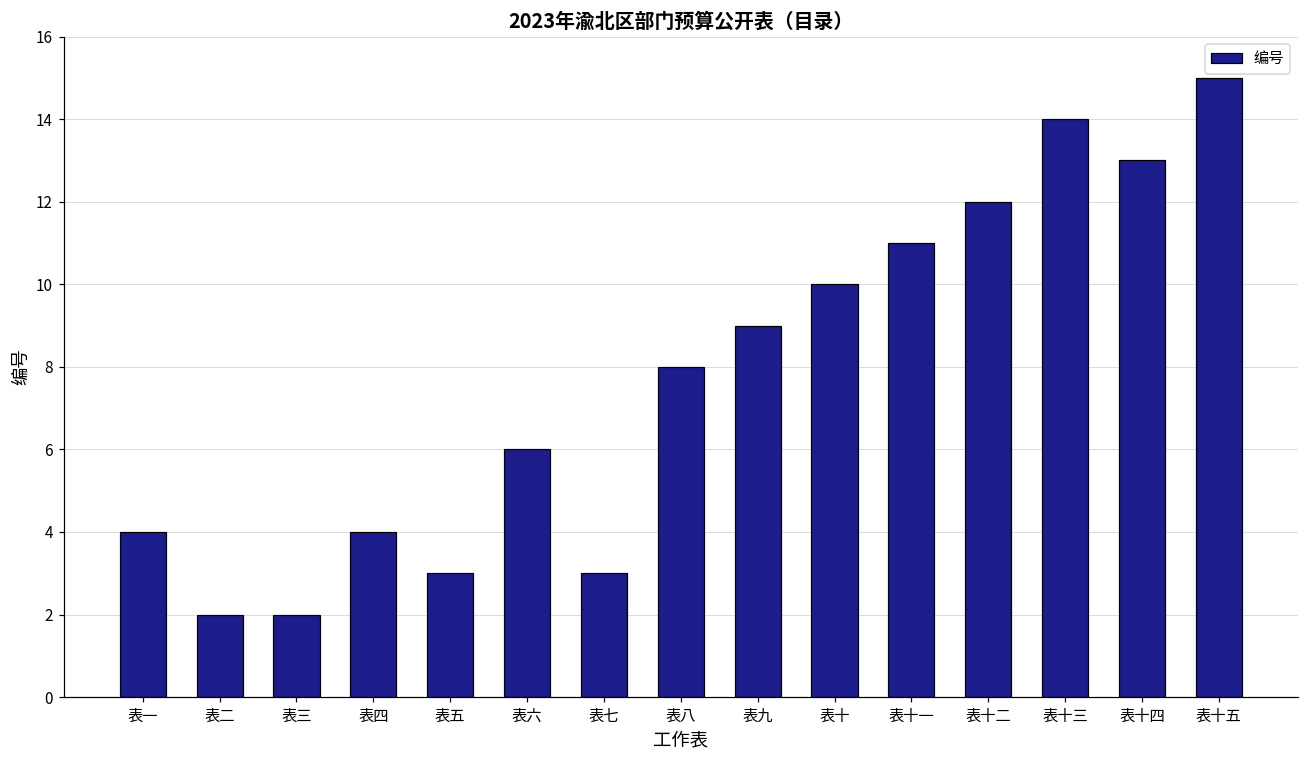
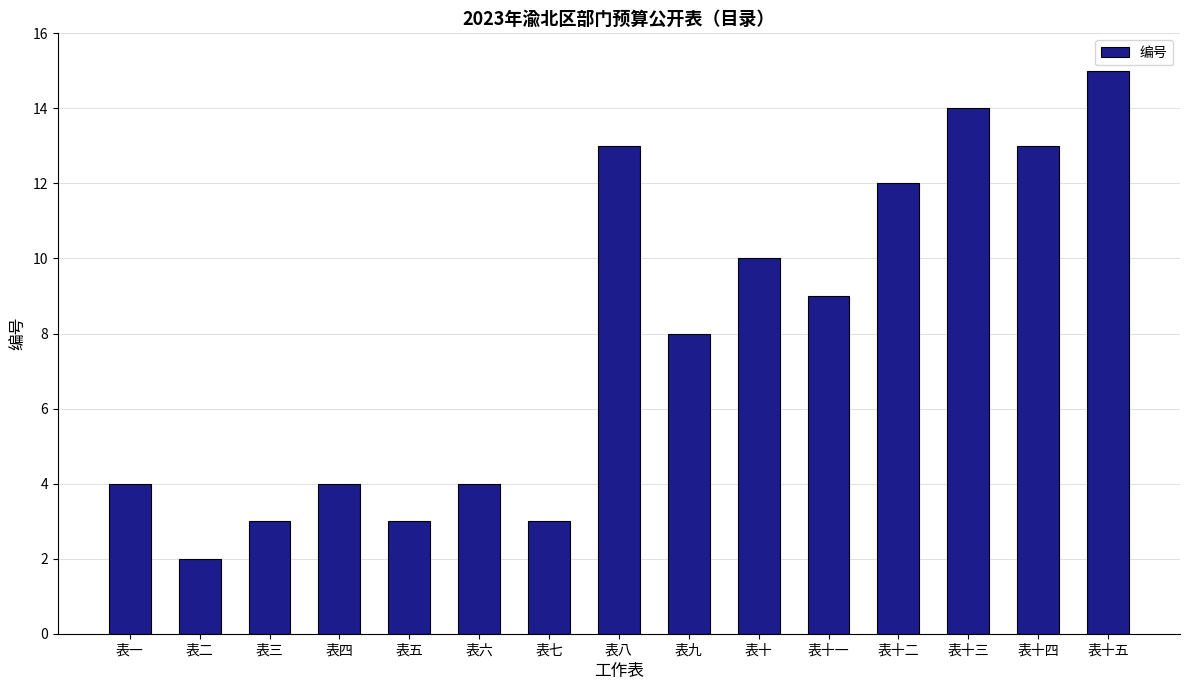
  {
    "表一": 4,
    "表二": 2,
-   "表三": 2,
+   "表三": 3,
    "表四": 4,
    "表五": 3,
-   "表六": 6,
+   "表六": 4,
    "表七": 3,
-   "表八": 8,
-   "表九": 9,
+   "表八": 13,
+   "表九": 8,
    "表十": 10,
-   "表十一": 11,
+   "表十一": 9,
    "表十二": 12,
    "表十三": 14,
    "表十四": 13,
    "表十五": 15
  }
